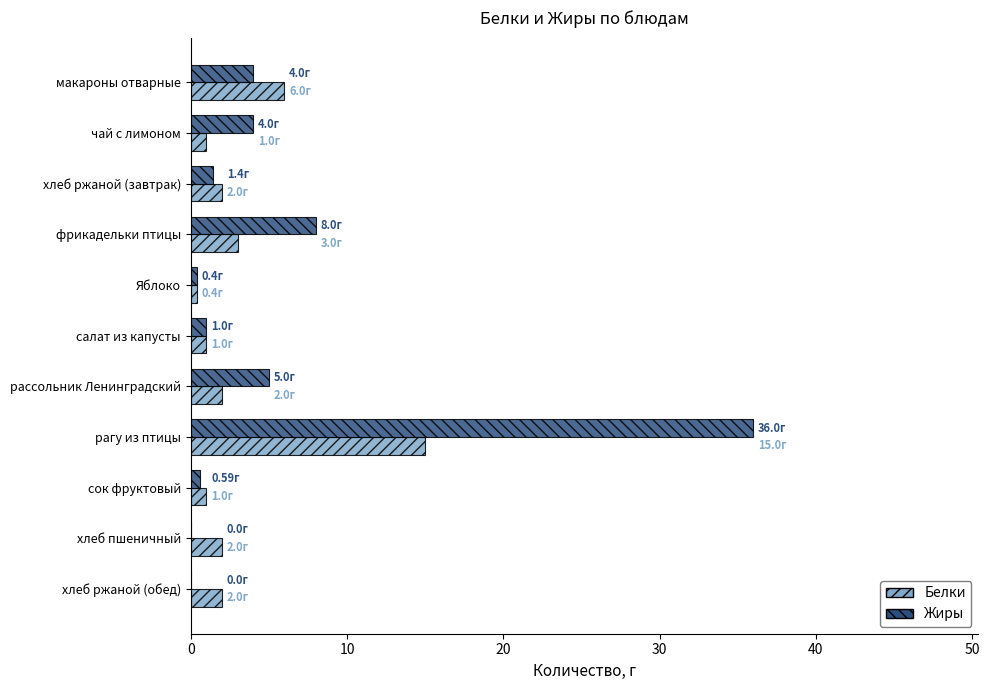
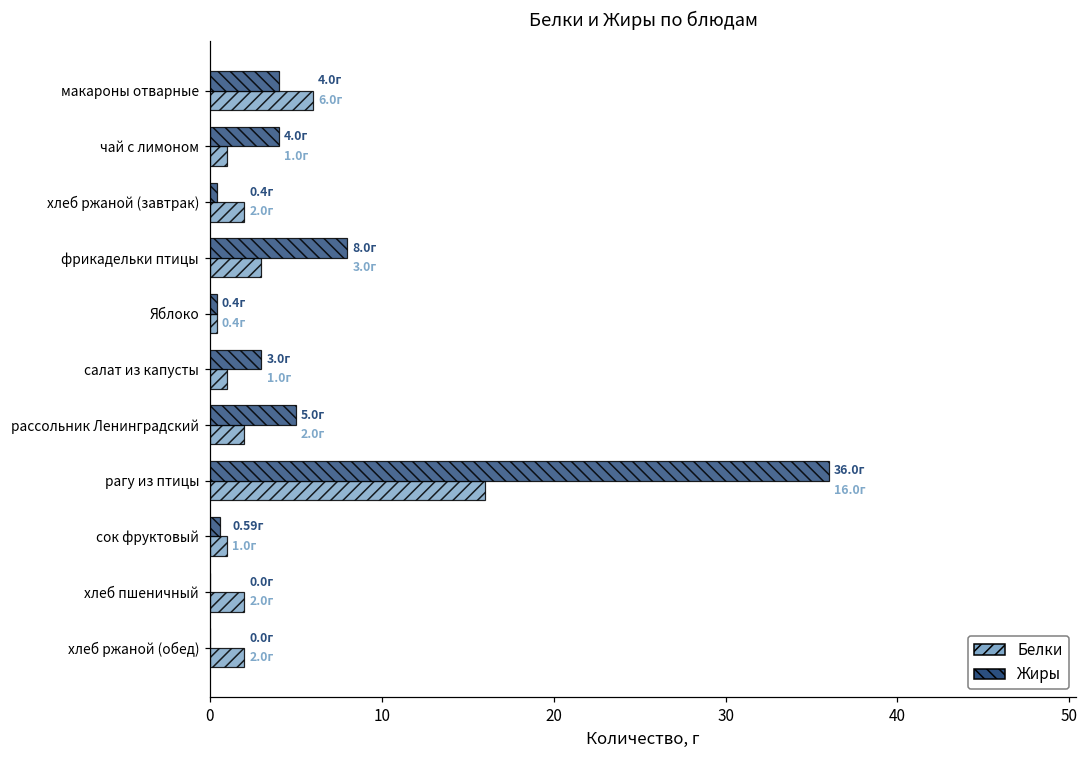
  {
    "Белки": {
      "макароны отварные": "6.0г",
      "хлеб ржаной (завтрак)": "2.0г",
      "Яблоко": "0.4г",
-     "рагу из птицы": "15.0г",
+     "рагу из птицы": "16.0г",
      "сок фруктовый": "1.0г",
      "хлеб пшеничный": "2.0г",
      "хлеб ржаной (обед)": "2.0г"
    },
    "Жиры": {
      "чай с лимоном": "4.0г",
-     "хлеб ржаной (завтрак)": "1.4г",
+     "хлеб ржаной (завтрак)": "0.4г",
      "фрикадельки птицы": "8.0г",
      "Яблоко": "0.4г",
-     "салат из капусты": "1.0г",
+     "салат из капусты": "3.0г",
      "рассольник Ленинградский": "5.0г",
      "рагу из птицы": "36.0г",
      "сок фруктовый": "0.59г"
    }
  }
